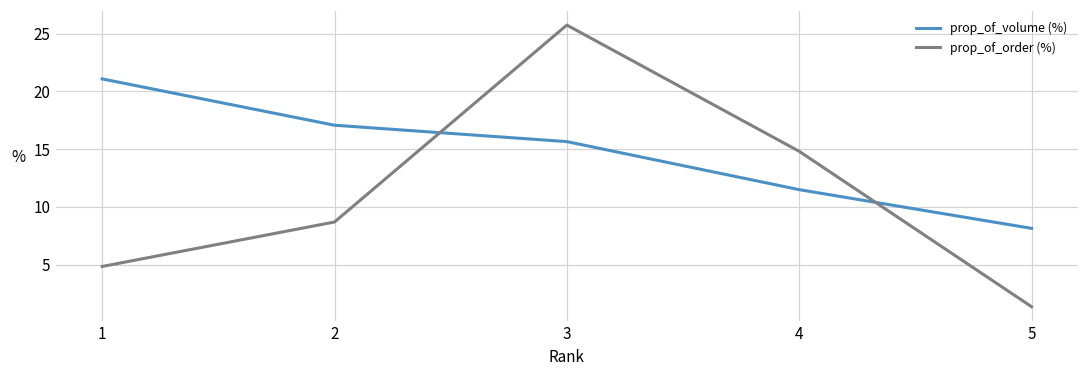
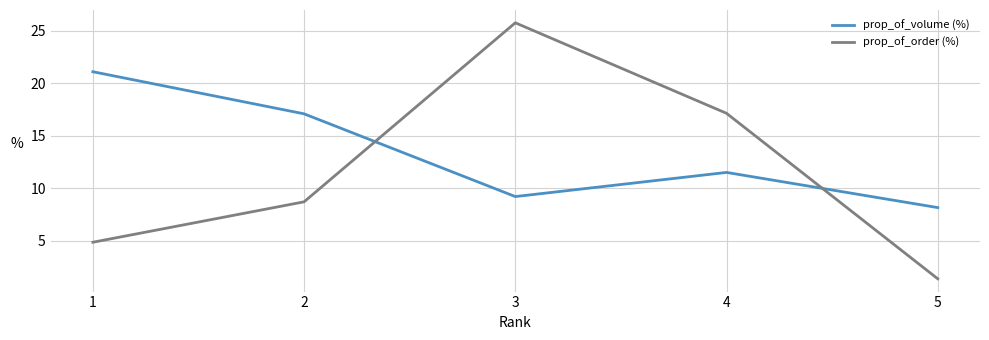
  {
    "prop_of_volume (%)": {
      "1": 21.1,
      "2": 17.1,
-     "3": 15.7,
+     "3": 9.2,
      "4": 11.5,
      "5": 8.2
    },
    "prop_of_order (%)": {
      "1": 4.9,
      "2": 8.7,
      "3": 25.8,
-     "4": 14.8,
+     "4": 17.1,
      "5": 1.4
    }
  }
